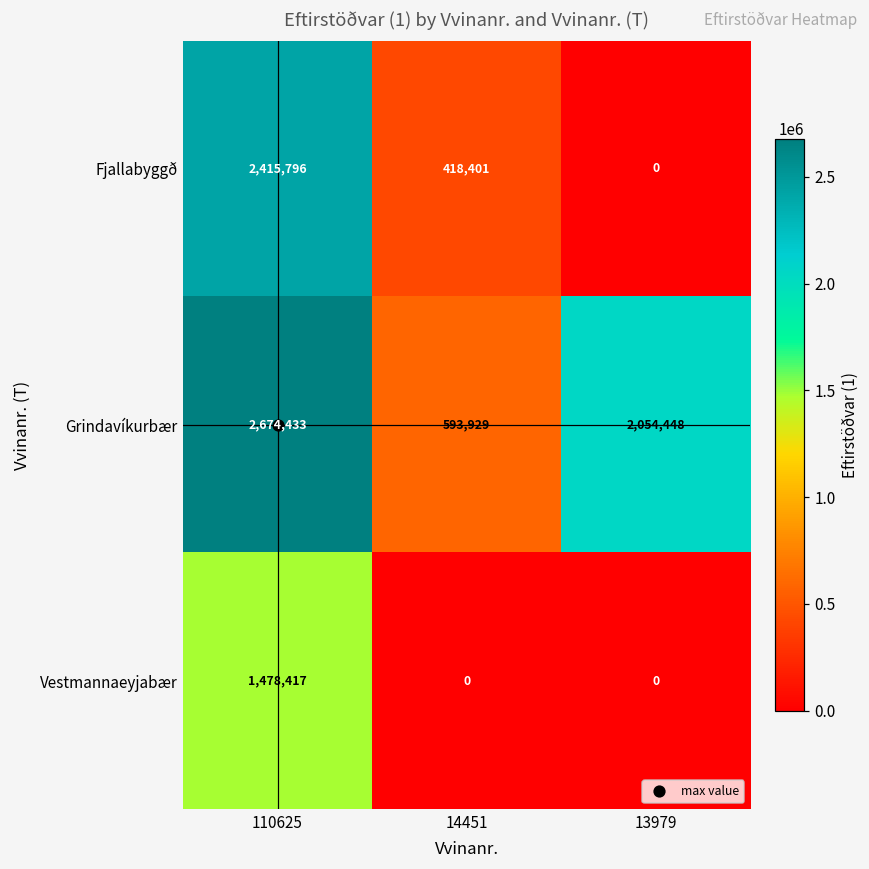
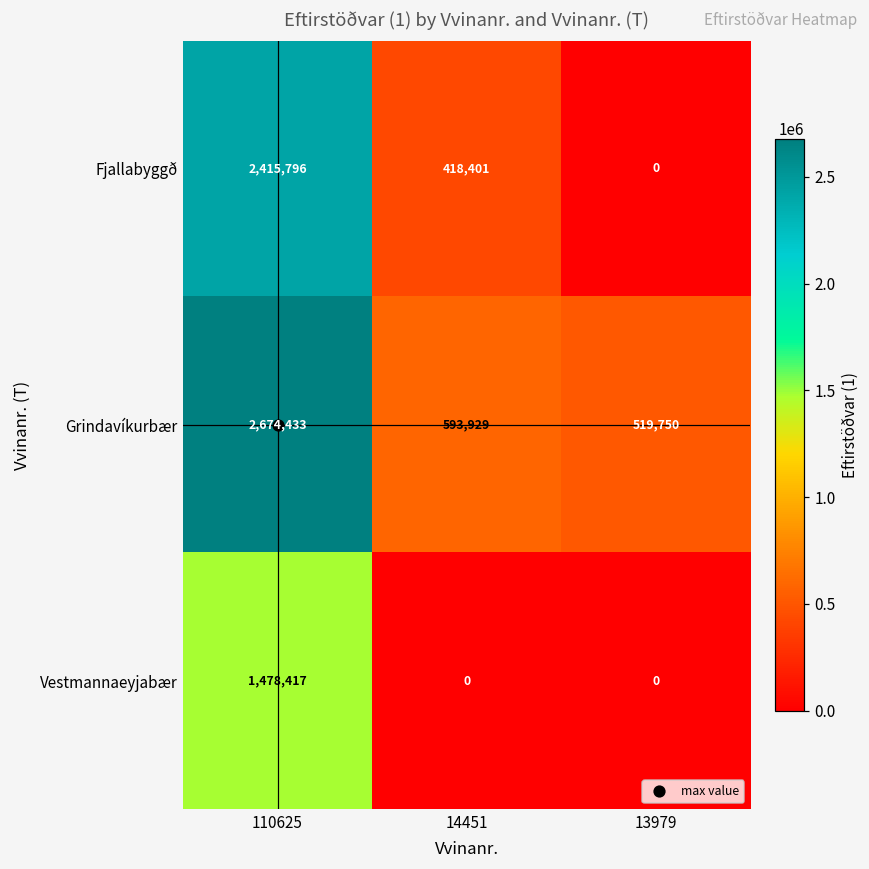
  {
    "Fjallabyggð": {
      "110625": "2,415,796",
      "14451": "418,401",
      "13979": "0"
    },
    "Grindavíkurbær": {
      "14451": "593,929",
-     "13979": "2,054,448"
+     "13979": "519,750"
    },
    "Vestmannaeyjabær": {
      "110625": "1,478,417",
      "14451": "0",
      "13979": "0"
    }
  }
